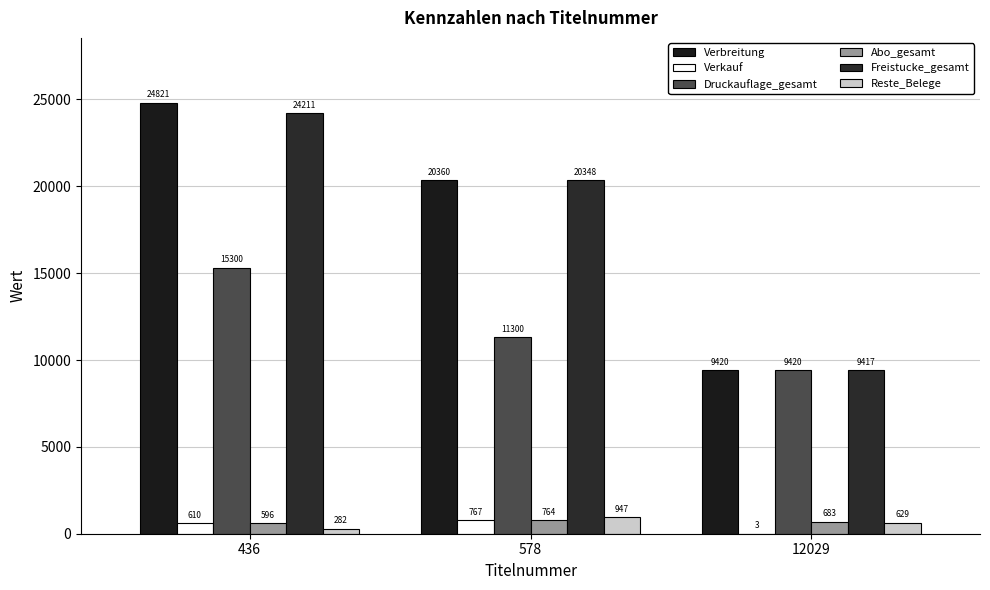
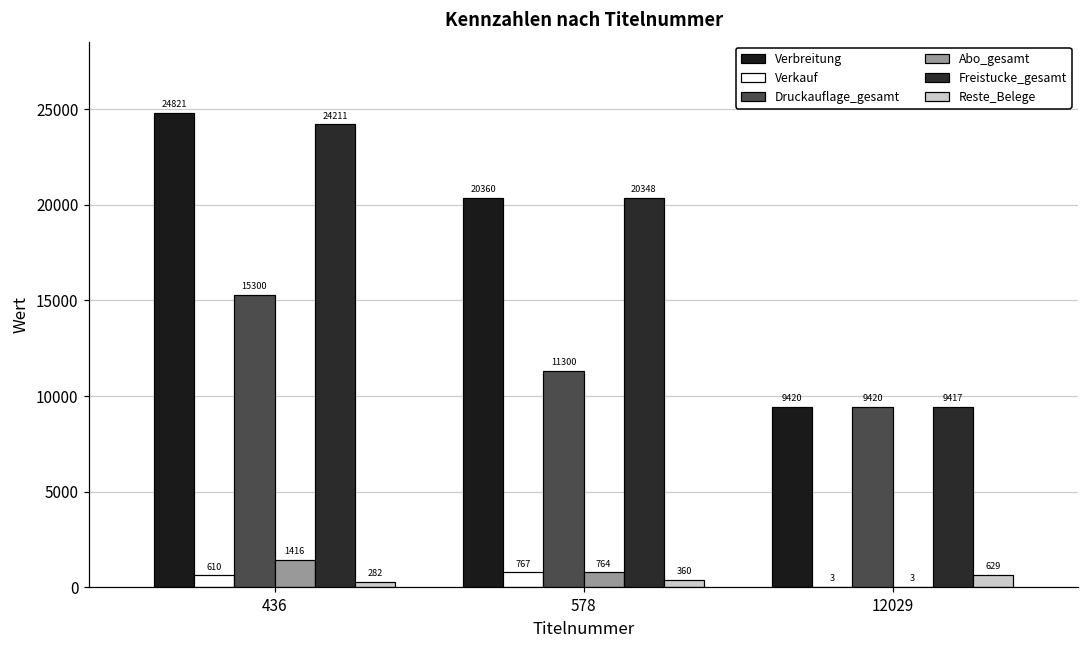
  {
    "Verkauf": {
      "436": 610,
      "578": 767,
      "12029": 3
    },
    "Abo_gesamt": {
-     "436": 596,
+     "436": 1416,
      "578": 764,
-     "12029": 683
+     "12029": 3
    },
    "Reste_Belege": {
      "436": 282,
-     "578": 947,
+     "578": 360,
      "12029": 629
    }
  }
